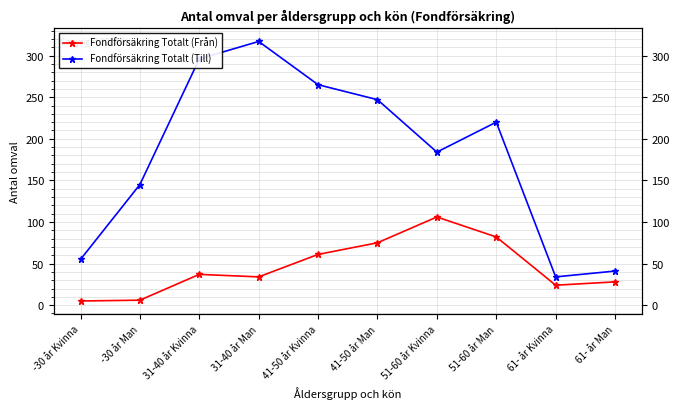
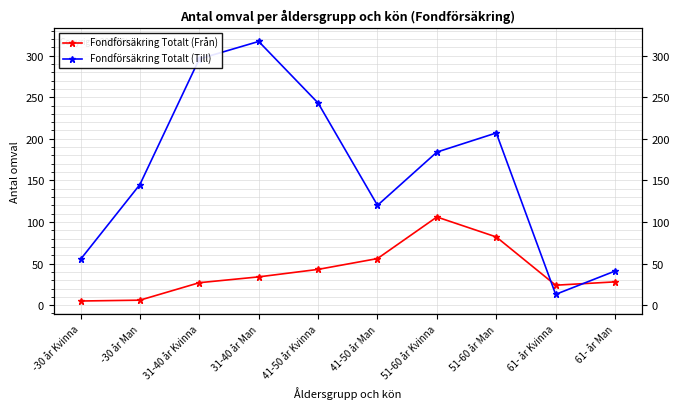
  {
    "Fondförsäkring Totalt (Från)": {
      "-30 år Kvinna": 10,
      "-30 år Man": 10,
-     "31-40 år Kvinna": 40,
+     "31-40 år Kvinna": 30,
      "31-40 år Man": 30,
-     "41-50 år Kvinna": 60,
-     "41-50 år Man": 80,
+     "41-50 år Kvinna": 40,
+     "41-50 år Man": 60,
      "51-60 år Kvinna": 110,
      "51-60 år Man": 80,
      "61- år Kvinna": 20,
      "61- år Man": 30
    },
    "Fondförsäkring Totalt (Till)": {
      "-30 år Kvinna": 60,
      "-30 år Man": 150,
      "31-40 år Man": 320,
-     "41-50 år Kvinna": 270,
-     "41-50 år Man": 250,
+     "41-50 år Kvinna": 240,
+     "41-50 år Man": 120,
      "51-60 år Kvinna": 180,
-     "51-60 år Man": 220,
-     "61- år Kvinna": 30,
+     "51-60 år Man": 210,
+     "61- år Kvinna": 10,
      "61- år Man": 40
    }
  }
